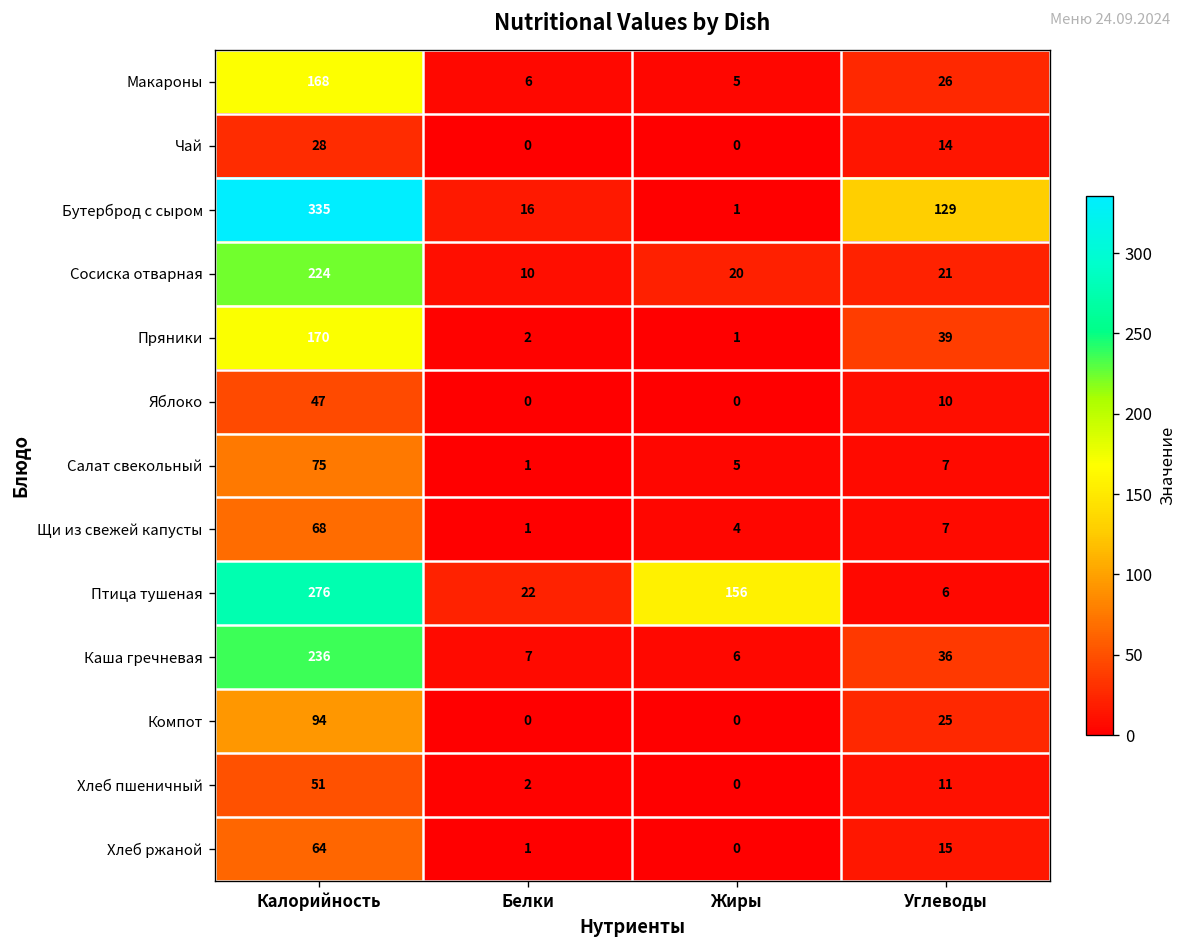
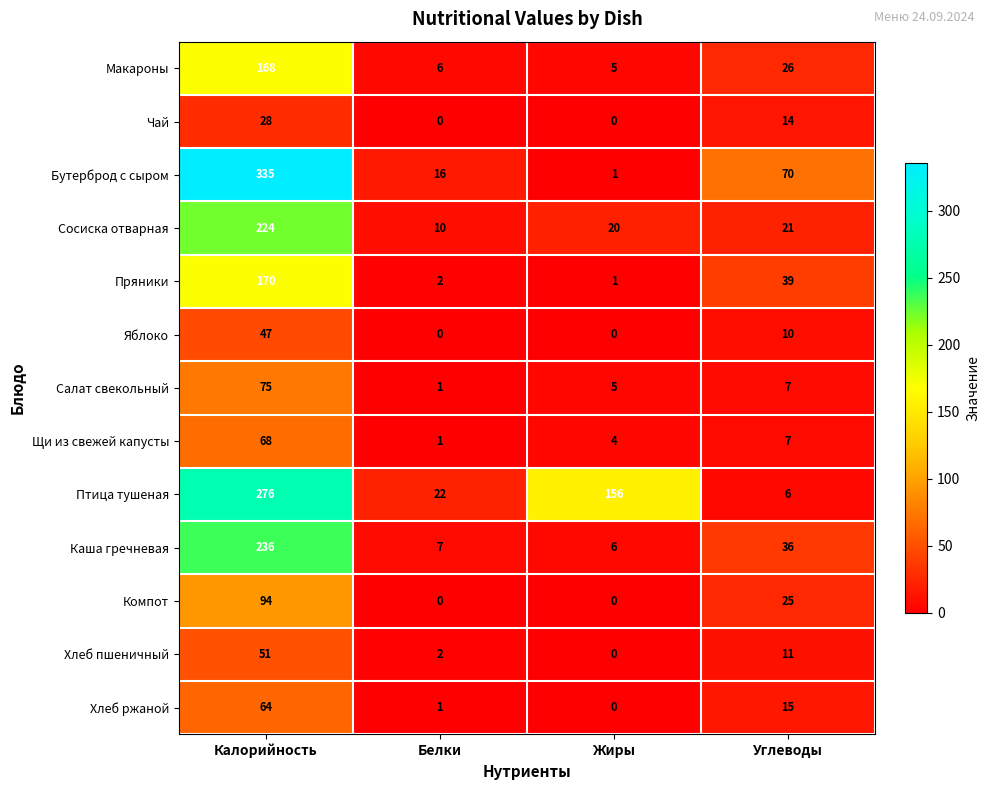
  {
    "Макароны": {
      "Калорийность": 168,
      "Белки": 6,
      "Жиры": 5,
      "Углеводы": 26
    },
    "Чай": {
      "Калорийность": 28,
      "Белки": 0,
      "Жиры": 0,
      "Углеводы": 14
    },
    "Бутерброд с сыром": {
      "Калорийность": 335,
      "Белки": 16,
      "Жиры": 1,
-     "Углеводы": 129
+     "Углеводы": 70
    },
    "Сосиска отварная": {
      "Калорийность": 224,
      "Белки": 10,
      "Жиры": 20,
      "Углеводы": 21
    },
    "Пряники": {
      "Калорийность": 170,
      "Белки": 2,
      "Жиры": 1,
      "Углеводы": 39
    },
    "Яблоко": {
      "Калорийность": 47,
      "Белки": 0,
      "Жиры": 0,
      "Углеводы": 10
    },
    "Салат свекольный": {
      "Калорийность": 75,
      "Белки": 1,
      "Жиры": 5,
      "Углеводы": 7
    },
    "Щи из свежей капусты": {
      "Калорийность": 68,
      "Белки": 1,
      "Жиры": 4,
      "Углеводы": 7
    },
    "Птица тушеная": {
      "Калорийность": 276,
      "Белки": 22,
      "Жиры": 156,
      "Углеводы": 6
    },
    "Каша гречневая": {
      "Калорийность": 236,
      "Белки": 7,
      "Жиры": 6,
      "Углеводы": 36
    },
    "Компот": {
      "Калорийность": 94,
      "Белки": 0,
      "Жиры": 0,
      "Углеводы": 25
    },
    "Хлеб пшеничный": {
      "Калорийность": 51,
      "Белки": 2,
      "Жиры": 0,
      "Углеводы": 11
    },
    "Хлеб ржаной": {
      "Калорийность": 64,
      "Белки": 1,
      "Жиры": 0,
      "Углеводы": 15
    }
  }
